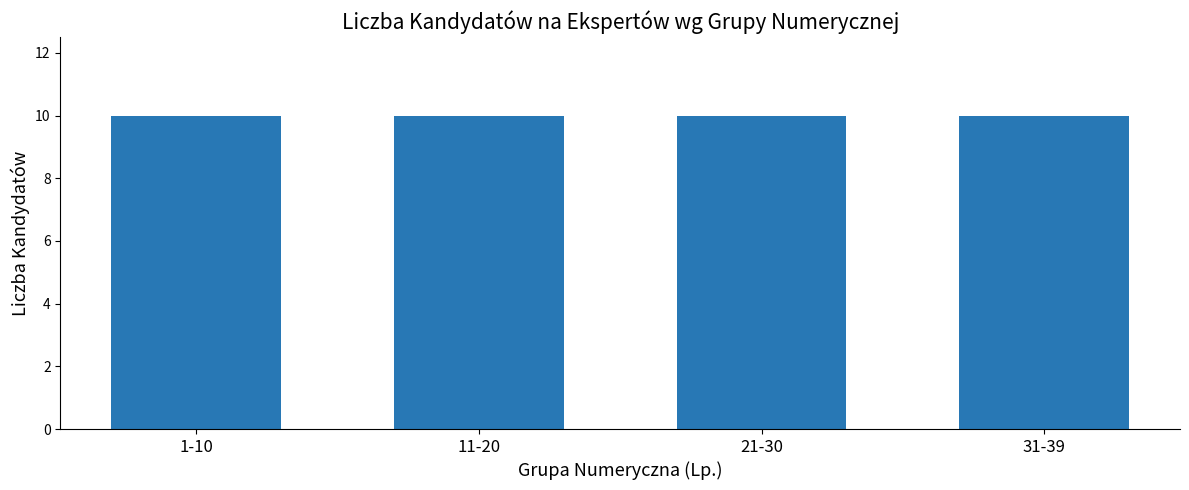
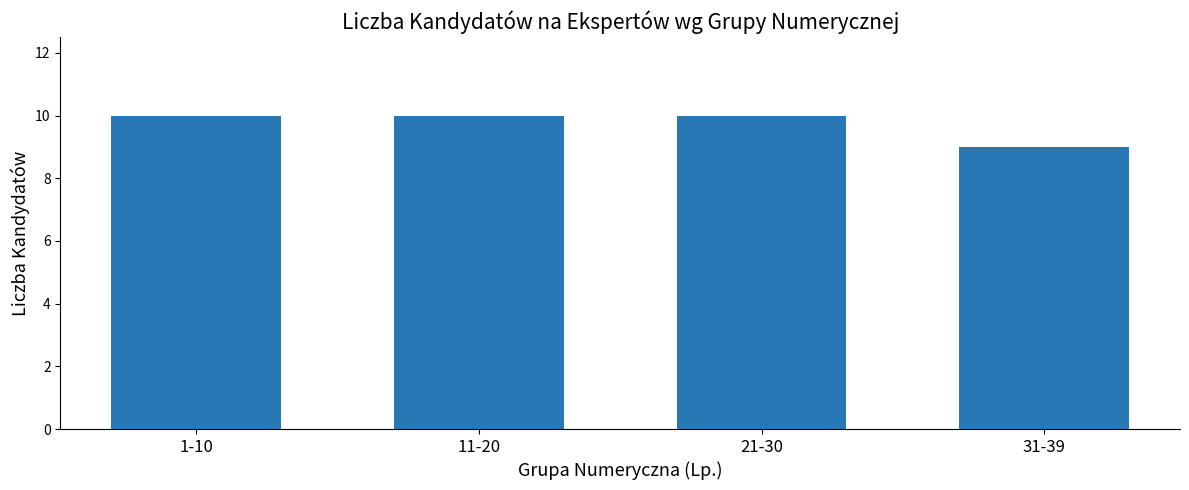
  {
    "1-10": 10,
    "11-20": 10,
    "21-30": 10,
-   "31-39": 10
+   "31-39": 9
  }
